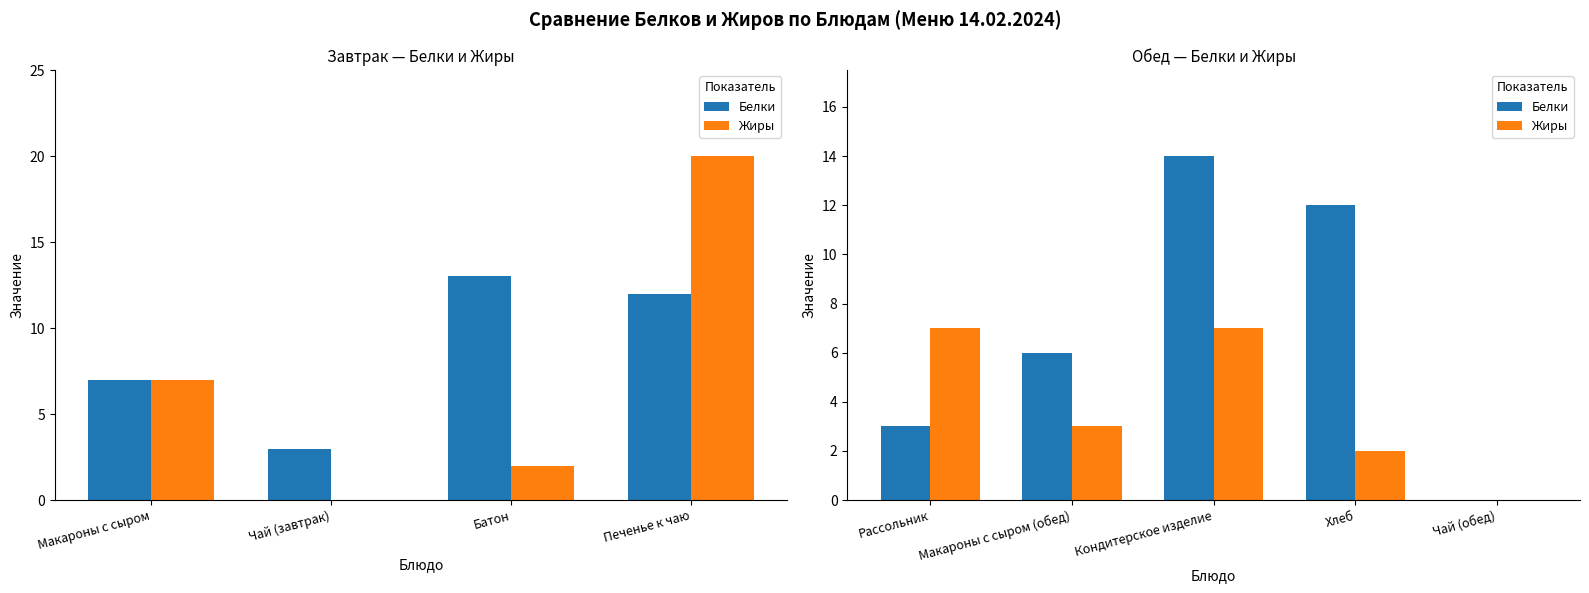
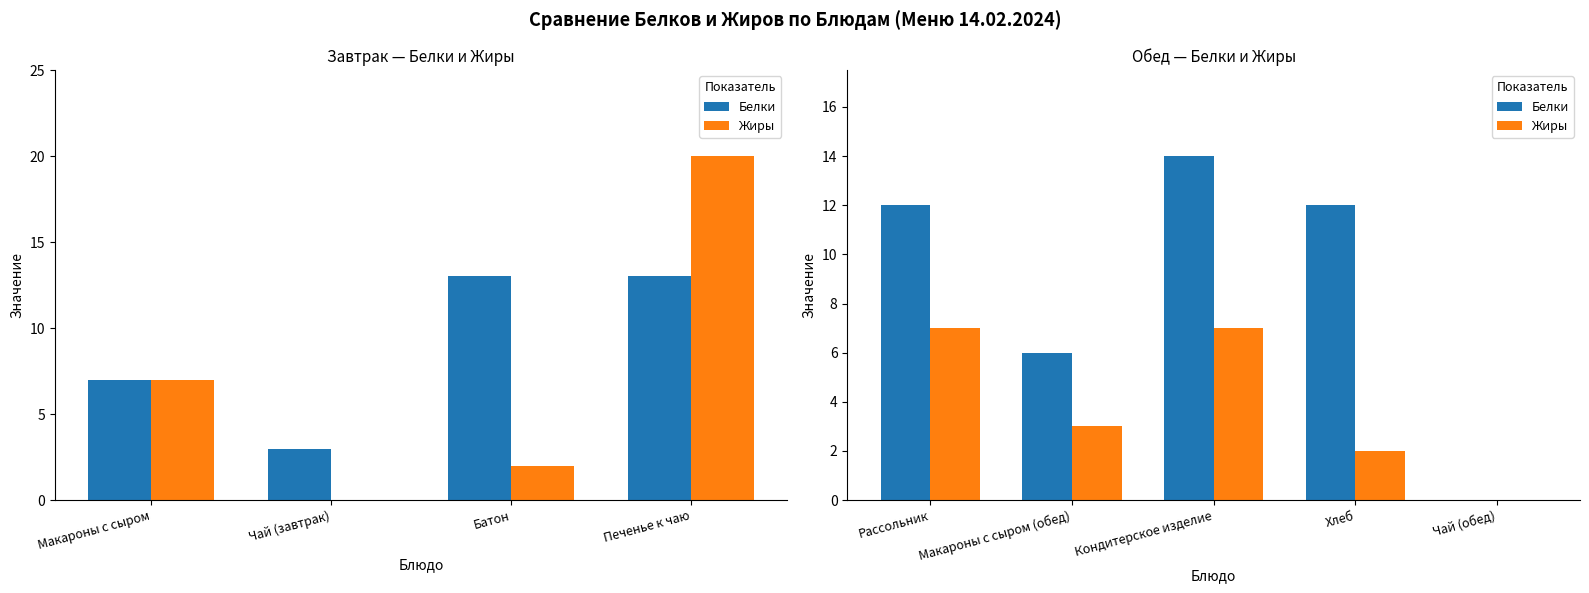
  {
    "Завтрак — Белки и Жиры": {
      "Белки": {
        "Макароны с сыром": 7,
        "Чай (завтрак)": 3,
        "Батон": 13,
-       "Печенье к чаю": 12
+       "Печенье к чаю": 13
      },
      "Жиры": {
        "Макароны с сыром": 7,
        "Чай (завтрак)": 0,
        "Батон": 2,
        "Печенье к чаю": 20
      }
    },
    "Обед — Белки и Жиры": {
      "Белки": {
-       "Рассольник": 3,
+       "Рассольник": 12,
        "Макароны с сыром (обед)": 6,
        "Кондитерское изделие": 14,
        "Хлеб": 12,
        "Чай (обед)": 0
      },
      "Жиры": {
        "Рассольник": 7,
        "Макароны с сыром (обед)": 3,
        "Кондитерское изделие": 7,
        "Хлеб": 2,
        "Чай (обед)": 0
      }
    }
  }
